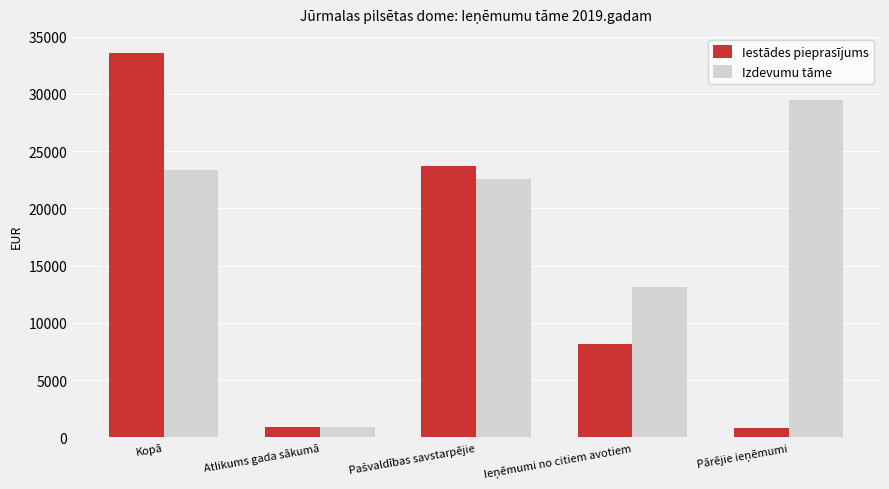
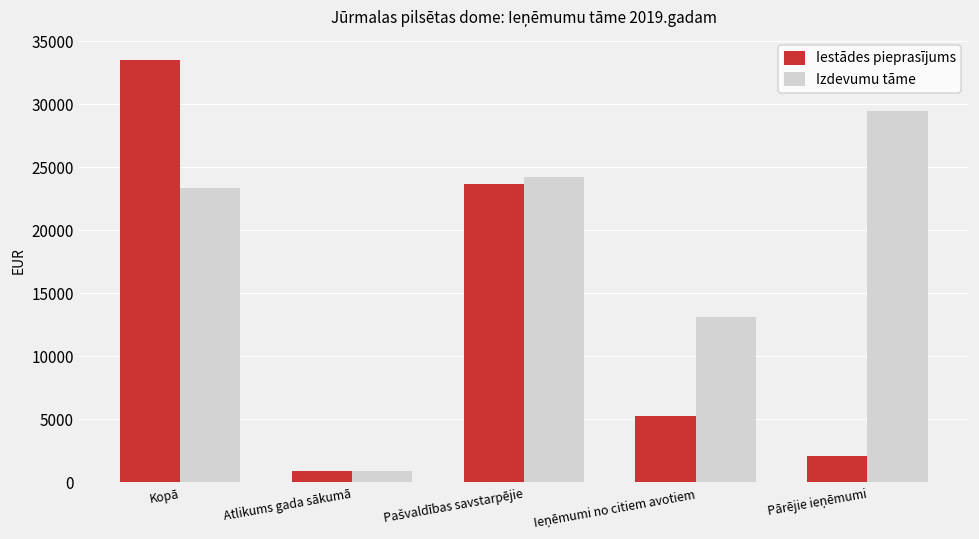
  {
    "Iestādes pieprasījums": {
      "Kopā": 33600,
      "Atlikums gada sākumā": 900,
      "Pašvaldības savstarpējie": 23700,
-     "Ieņēmumi no citiem avotiem": 8200,
-     "Pārējie ieņēmumi": 800
+     "Ieņēmumi no citiem avotiem": 5300,
+     "Pārējie ieņēmumi": 2100
    },
    "Izdevumu tāme": {
      "Kopā": 23300,
      "Atlikums gada sākumā": 900,
-     "Pašvaldības savstarpējie": 22600,
+     "Pašvaldības savstarpējie": 24200,
      "Ieņēmumi no citiem avotiem": 13100,
      "Pārējie ieņēmumi": 29500
    }
  }
